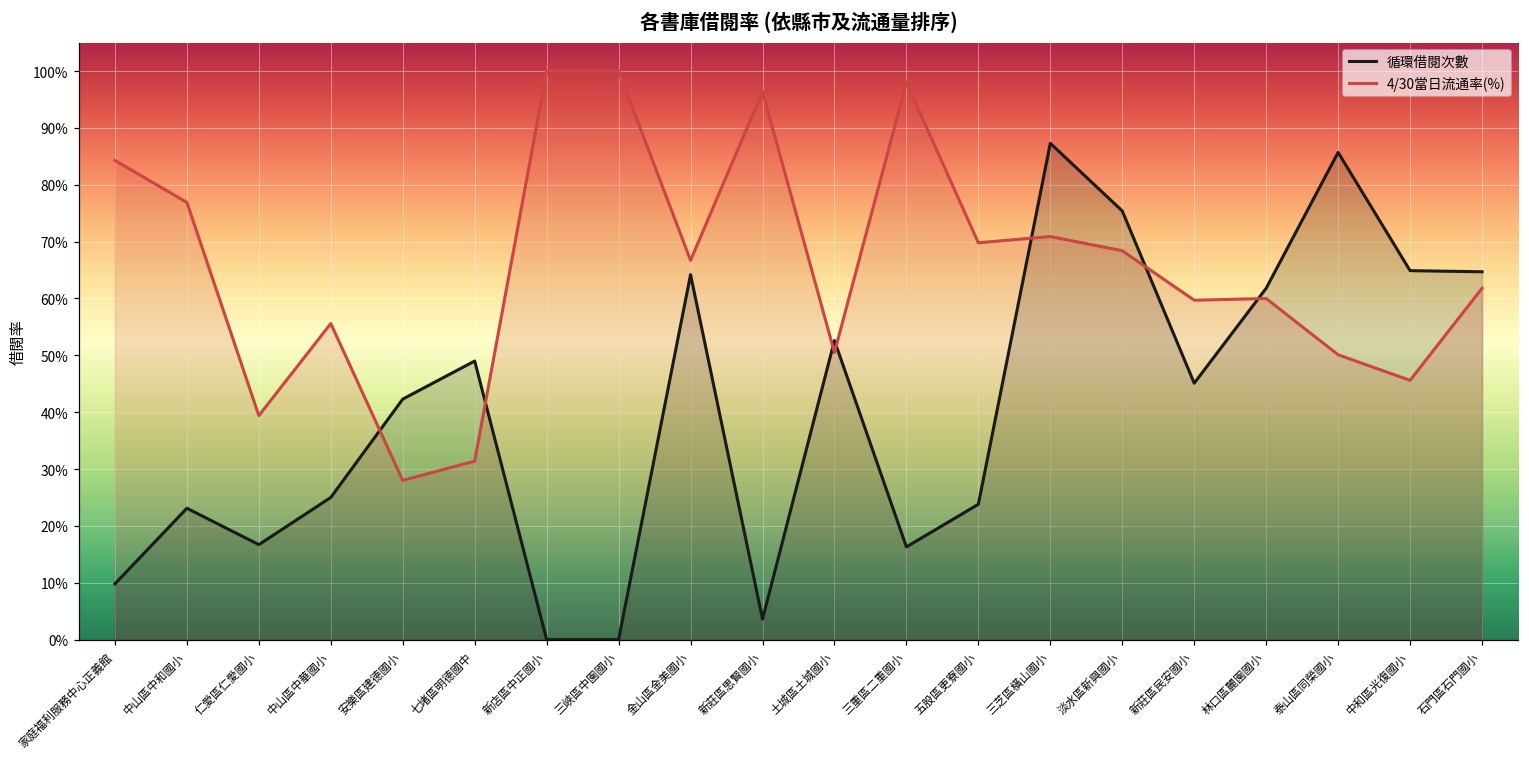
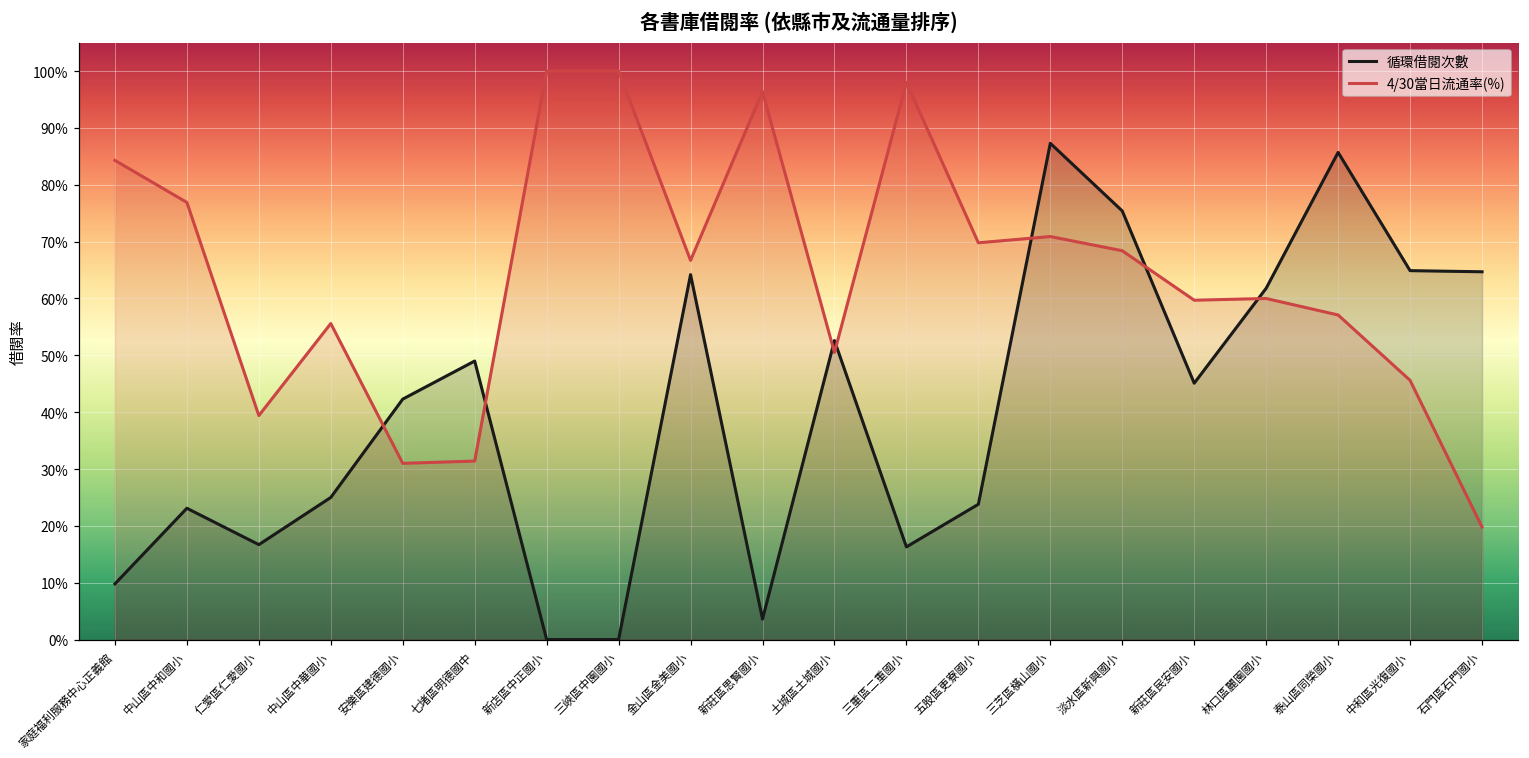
  {
    "循環借閱次數": {
      "家庭福利服務中心正義館": "10%",
      "中山區中和國小": "23%",
      "仁愛區仁愛國小": "17%",
      "中山區中華國小": "25%",
      "安樂區建德國小": "42%",
      "七堵區明德國中": "49%",
      "新店區中正國小": "0%",
      "三峽區中園國小": "0%",
      "金山區金美國小": "64%",
      "新莊區思賢國小": "4%",
      "土城區土城國小": "53%",
      "三重區二重國小": "16%",
      "五股區更寮國小": "24%",
      "三芝區橫山國小": "87%",
      "淡水區新興國小": "75%",
      "新莊區民安國小": "45%",
      "林口區麗園國小": "62%",
      "泰山區同榮國小": "86%",
      "中和區光復國小": "65%",
      "石門區石門國小": "65%"
    },
    "4/30當日流通率(%)": {
      "家庭福利服務中心正義館": "84%",
      "中山區中和國小": "77%",
      "仁愛區仁愛國小": "39%",
      "中山區中華國小": "56%",
-     "安樂區建德國小": "28%",
+     "安樂區建德國小": "31%",
      "七堵區明德國中": "31%",
      "新店區中正國小": "100%",
      "三峽區中園國小": "100%",
      "金山區金美國小": "67%",
      "新莊區思賢國小": "96%",
      "土城區土城國小": "51%",
      "三重區二重國小": "98%",
      "五股區更寮國小": "70%",
      "三芝區橫山國小": "71%",
      "淡水區新興國小": "68%",
      "新莊區民安國小": "60%",
      "林口區麗園國小": "60%",
-     "泰山區同榮國小": "50%",
+     "泰山區同榮國小": "57%",
      "中和區光復國小": "46%",
-     "石門區石門國小": "62%"
+     "石門區石門國小": "20%"
    }
  }
